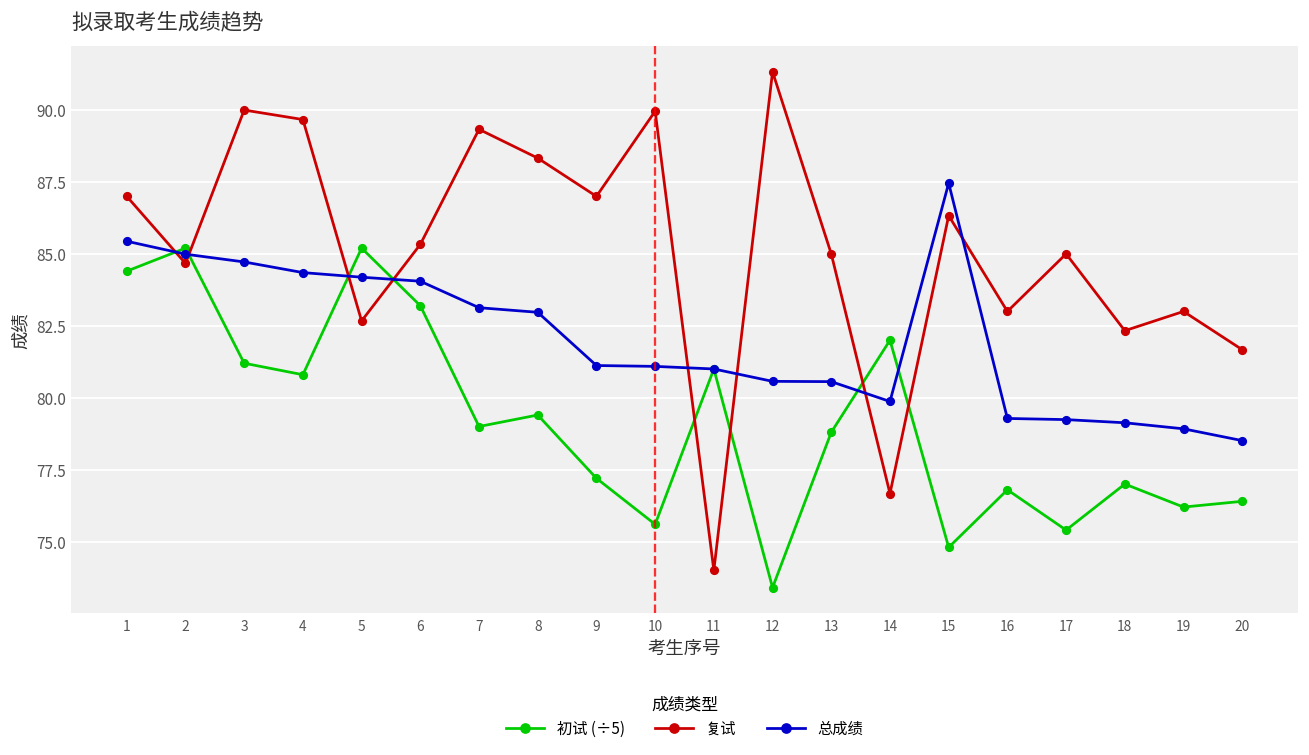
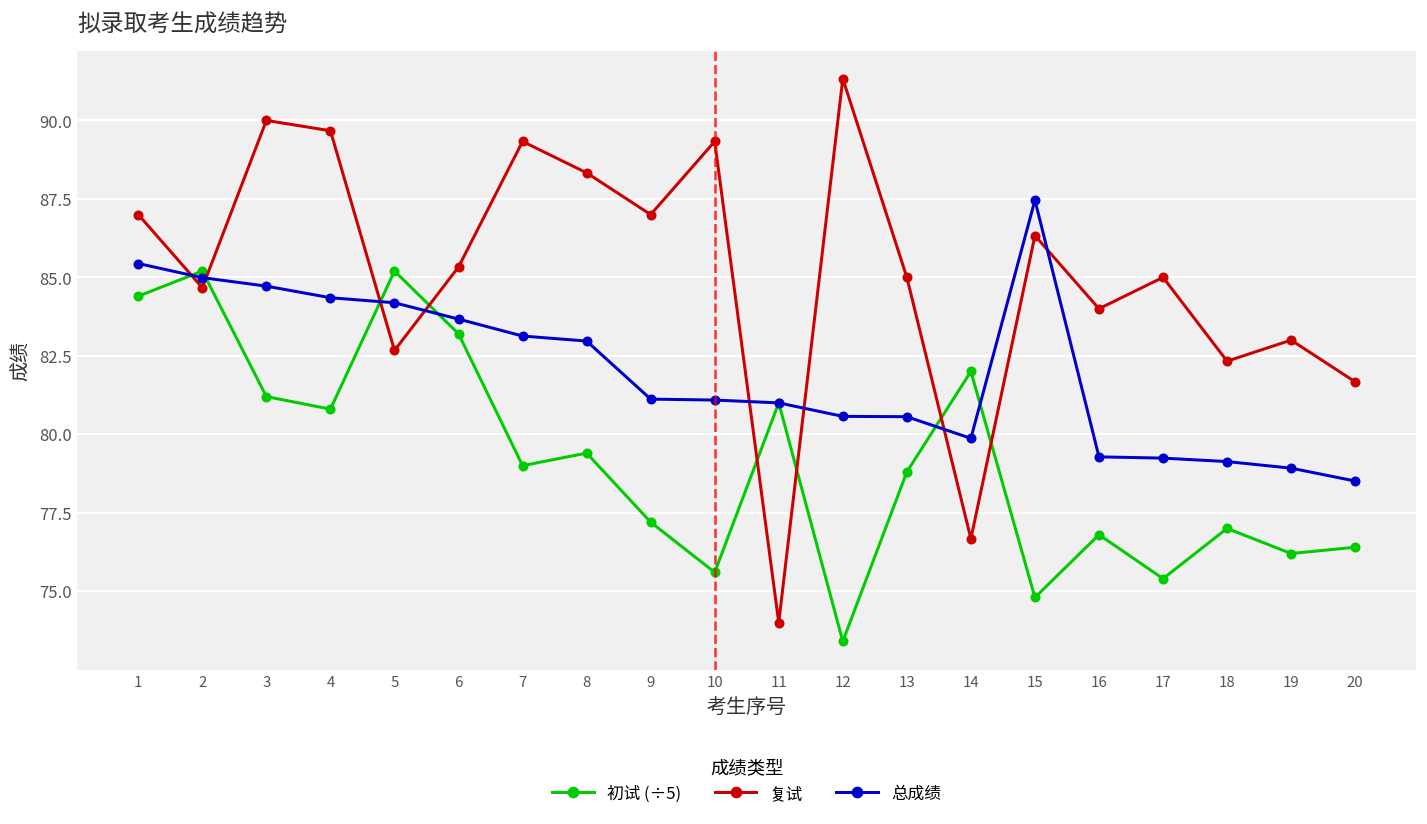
  {
    "初试 (÷5)": {
      "1": 84.4,
      "2": 85.2,
      "3": 81.2,
      "4": 80.8,
      "5": 85.2,
      "6": 83.2,
      "7": 79.0,
      "8": 79.4,
      "9": 77.2,
      "10": 75.6,
      "12": 73.4,
      "13": 78.8,
      "14": 82.0,
      "15": 74.8,
      "16": 76.8,
      "17": 75.4,
      "18": 77.0,
      "19": 76.2,
      "20": 76.4
    },
    "复试": {
      "1": 87.0,
      "2": 84.7,
      "3": 90.0,
      "4": 89.7,
      "5": 82.7,
      "6": 85.3,
      "7": 89.3,
      "8": 88.3,
      "9": 87.0,
-     "10": 90.0,
+     "10": 89.3,
      "11": 74.0,
      "12": 91.3,
      "13": 85.0,
      "14": 76.7,
      "15": 86.3,
-     "16": 83,
+     "16": 84,
      "17": 85.0,
      "18": 82.3,
      "19": 83.0,
      "20": 81.7
    },
    "总成绩": {
      "1": 85.4,
      "2": 85.0,
      "3": 84.7,
      "4": 84.4,
      "5": 84.2,
-     "6": 84.1,
+     "6": 83.7,
      "7": 83.1,
      "8": 83.0,
      "9": 81.1,
      "10": 81.1,
      "12": 80.6,
      "13": 80.6,
      "14": 79.9,
      "15": 87.5,
      "16": 79.3,
      "17": 79.2,
      "18": 79.1,
      "19": 78.9,
      "20": 78.5
    }
  }
